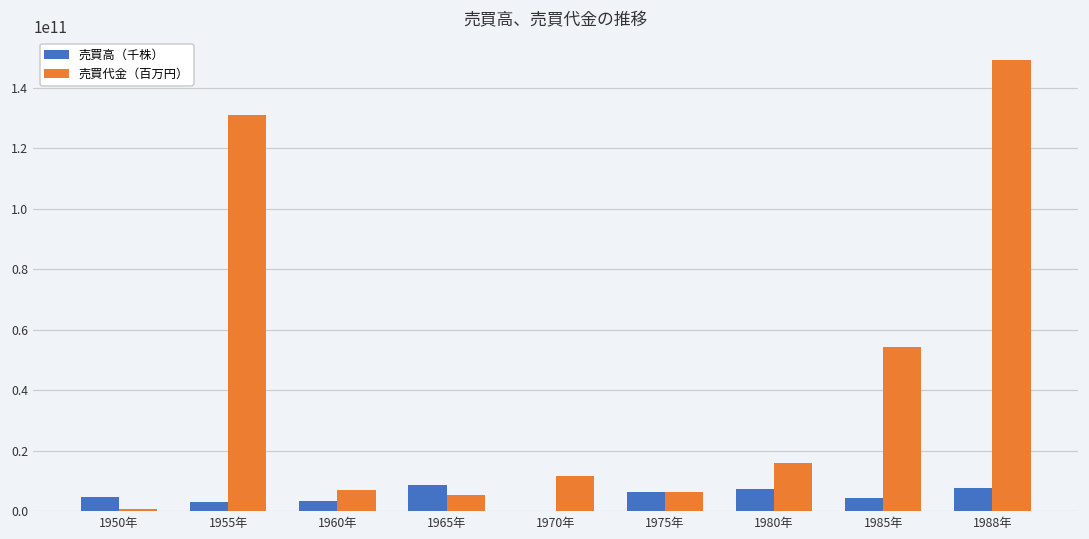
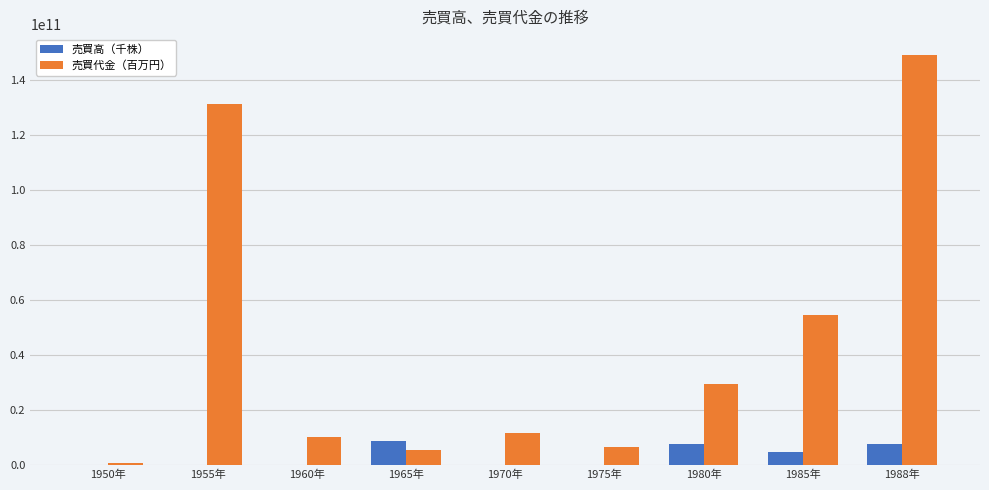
  {
    "売買高（千株）": {
-     "1950年": 5000000000,
-     "1955年": 3000000000,
-     "1960年": 3000000000,
+     "1950年": 0,
+     "1955年": 0,
+     "1960年": 0,
      "1965年": 9000000000,
-     "1975年": 6000000000,
+     "1975年": 0,
      "1980年": 7000000000,
      "1985年": 4000000000,
      "1988年": 8000000000
    },
    "売買代金（百万円）": {
      "1955年": 131000000000,
-     "1960年": 7000000000,
+     "1960年": 10000000000,
      "1965年": 5000000000,
      "1970年": 12000000000,
      "1975年": 6000000000,
-     "1980年": 16000000000,
+     "1980年": 29000000000,
      "1985年": 54000000000,
      "1988年": 149000000000
    }
  }
